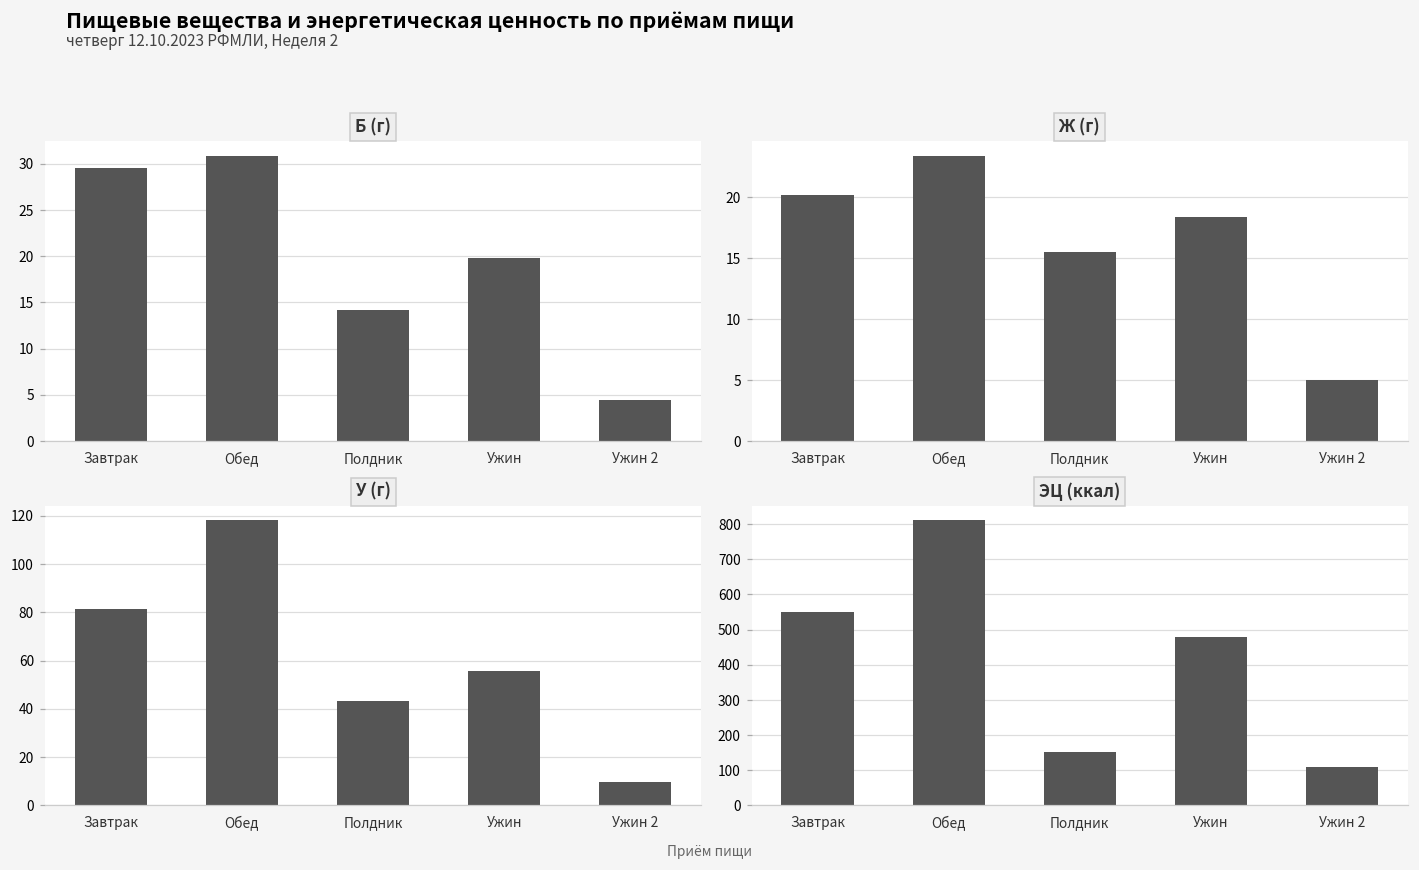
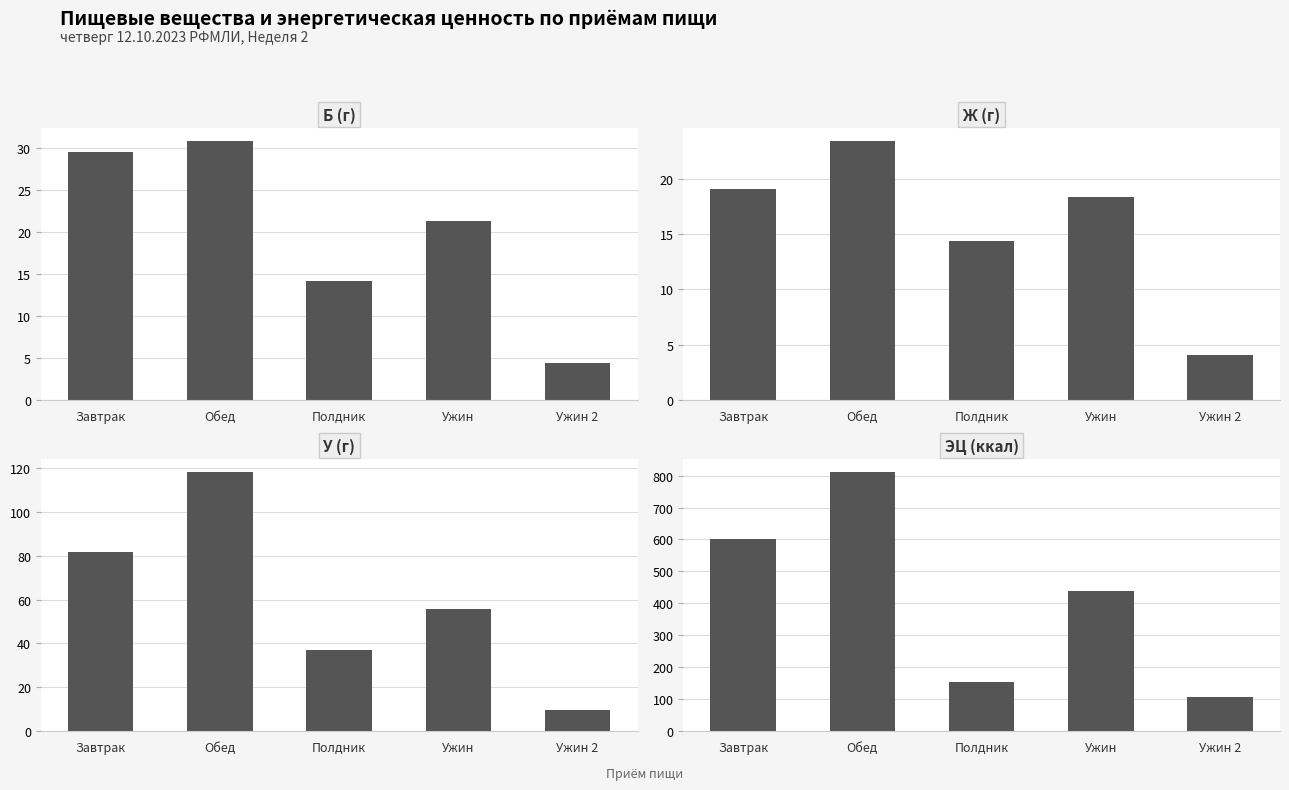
  {
    "Б (г)": {
      "Завтрак": 30,
      "Обед": 31,
      "Полдник": 14,
-     "Ужин": 20,
+     "Ужин": 21,
      "Ужин 2": 4
    },
    "Ж (г)": {
-     "Завтрак": 20.2,
+     "Завтрак": 19.1,
      "Обед": 23.4,
-     "Полдник": 15.5,
+     "Полдник": 14.3,
      "Ужин": 18.4,
-     "Ужин 2": 5.0
+     "Ужин 2": 4.1
    },
    "У (г)": {
      "Завтрак": 82,
      "Обед": 118,
-     "Полдник": 43,
+     "Полдник": 37,
      "Ужин": 56,
      "Ужин 2": 10
    },
    "ЭЦ (ккал)": {
-     "Завтрак": 550,
+     "Завтрак": 600,
      "Обед": 810,
      "Полдник": 150,
-     "Ужин": 480,
+     "Ужин": 440,
      "Ужин 2": 110
    }
  }
